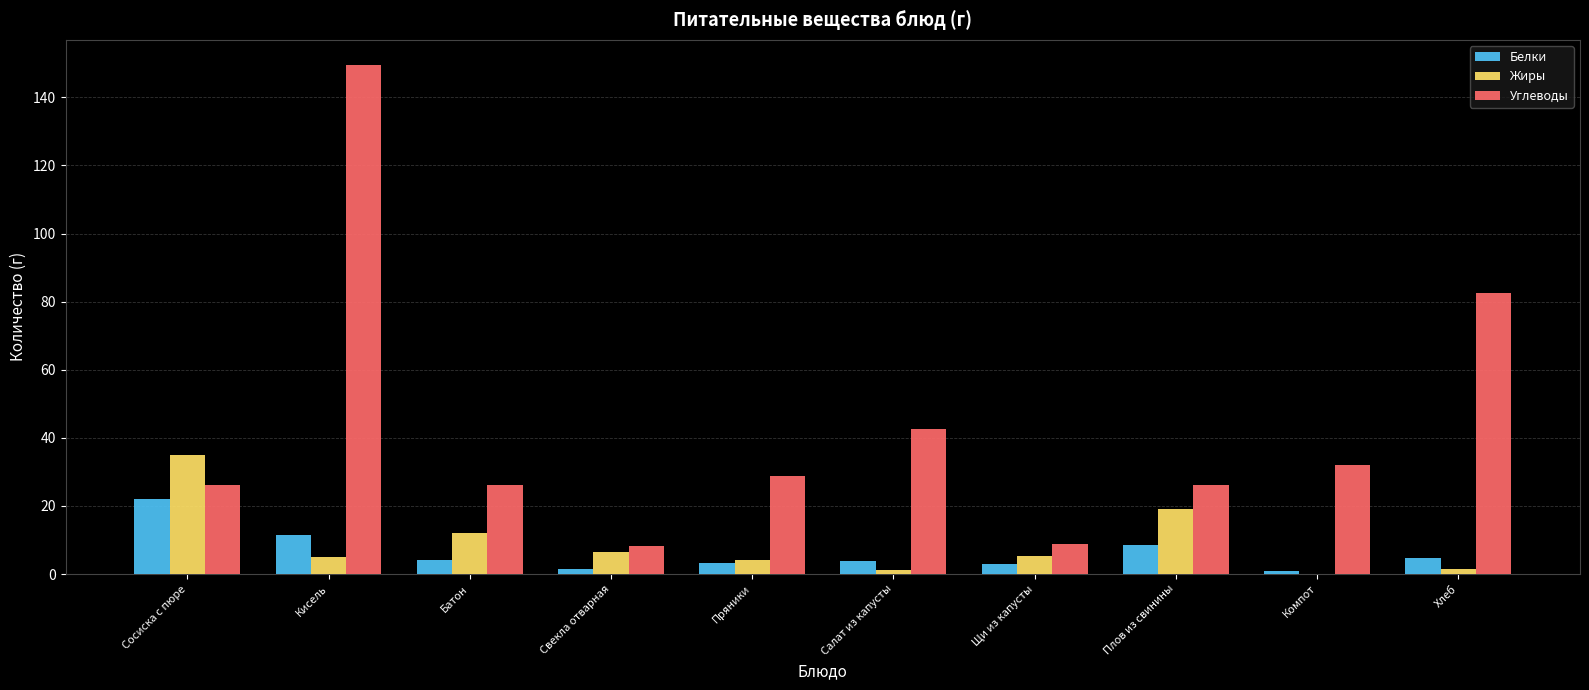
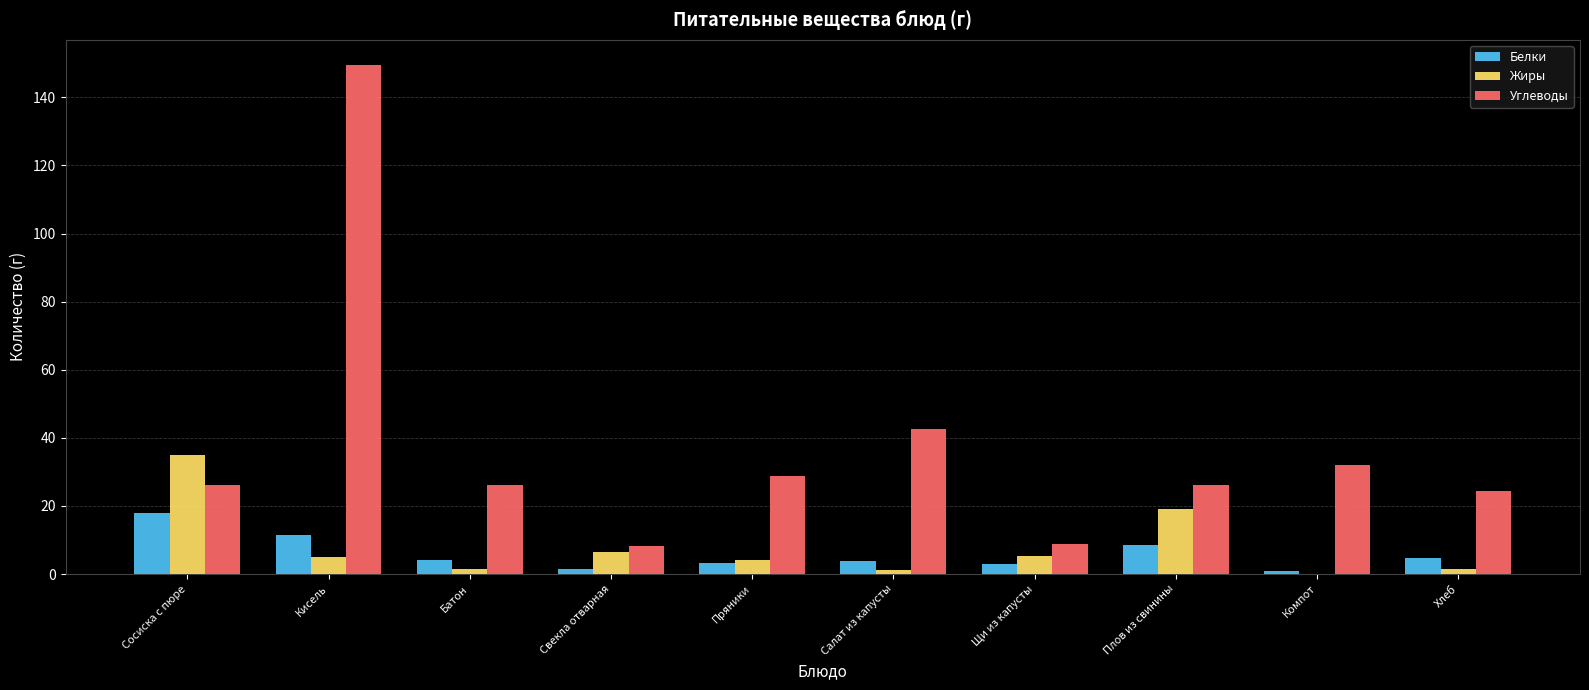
  {
    "Белки": {
-     "Сосиска с пюре": 22,
+     "Сосиска с пюре": 18,
      "Кисель": 11,
      "Батон": 4,
      "Свекла отварная": 1,
      "Пряники": 3,
      "Салат из капусты": 4,
      "Щи из капусты": 3,
      "Плов из свинины": 8,
      "Компот": 1,
      "Хлеб": 5
    },
    "Жиры": {
      "Сосиска с пюре": 35,
      "Кисель": 5,
-     "Батон": 12,
+     "Батон": 1,
      "Свекла отварная": 7,
      "Пряники": 4,
      "Салат из капусты": 1,
      "Щи из капусты": 5,
      "Плов из свинины": 19,
      "Хлеб": 2
    },
    "Углеводы": {
      "Сосиска с пюре": 26,
      "Кисель": 149,
      "Батон": 26,
      "Свекла отварная": 8,
      "Пряники": 29,
      "Салат из капусты": 43,
      "Щи из капусты": 9,
      "Плов из свинины": 26,
      "Компот": 32,
-     "Хлеб": 82
+     "Хлеб": 25
    }
  }
